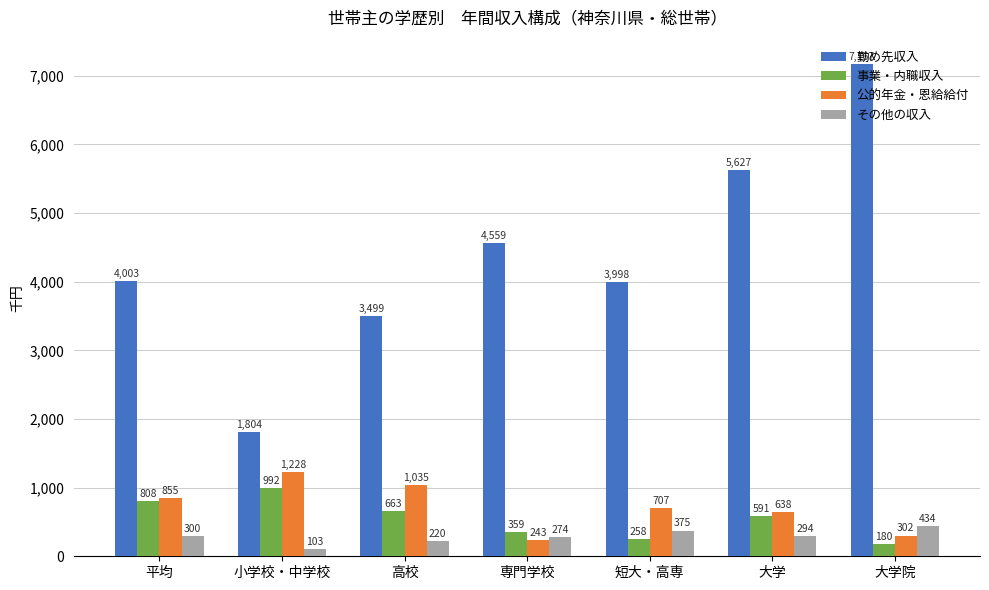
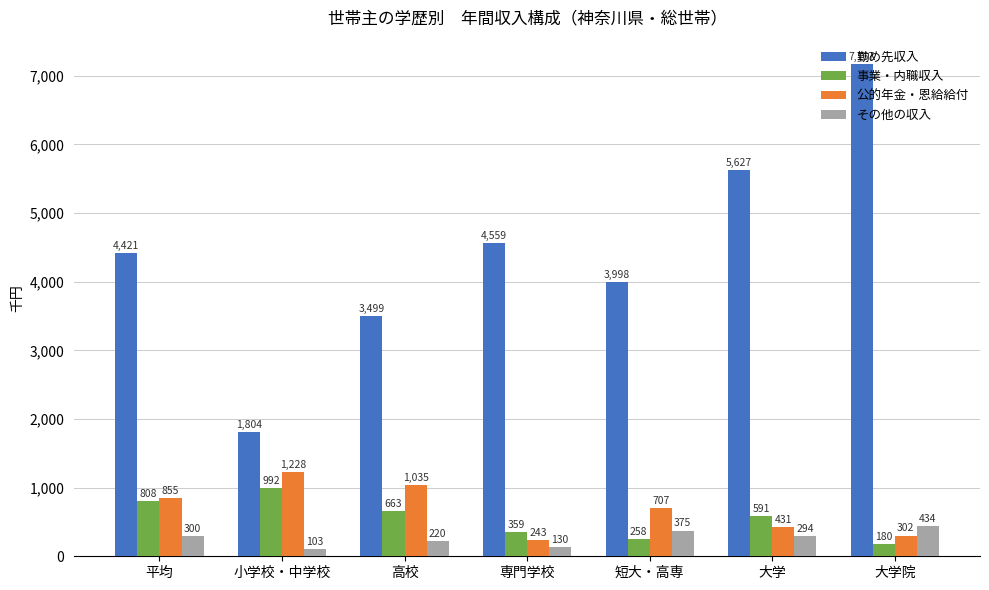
  {
    "勤め先収入": {
-     "平均": "4,003",
+     "平均": "4,421",
      "小学校・中学校": "1,804",
      "高校": "3,499",
      "専門学校": "4,559",
      "短大・高専": "3,998",
      "大学": "5,627",
      "大学院": "7,167"
    },
    "事業・内職収入": {
      "平均": "808",
      "小学校・中学校": "992",
      "高校": "663",
      "専門学校": "359",
      "短大・高専": "258",
      "大学": "591",
      "大学院": "180"
    },
    "公的年金・恩給給付": {
      "平均": "855",
      "小学校・中学校": "1,228",
      "高校": "1,035",
      "専門学校": "243",
      "短大・高専": "707",
-     "大学": "638",
+     "大学": "431",
      "大学院": "302"
    },
    "その他の収入": {
      "平均": "300",
      "小学校・中学校": "103",
      "高校": "220",
-     "専門学校": "274",
+     "専門学校": "130",
      "短大・高専": "375",
      "大学": "294",
      "大学院": "434"
    }
  }
